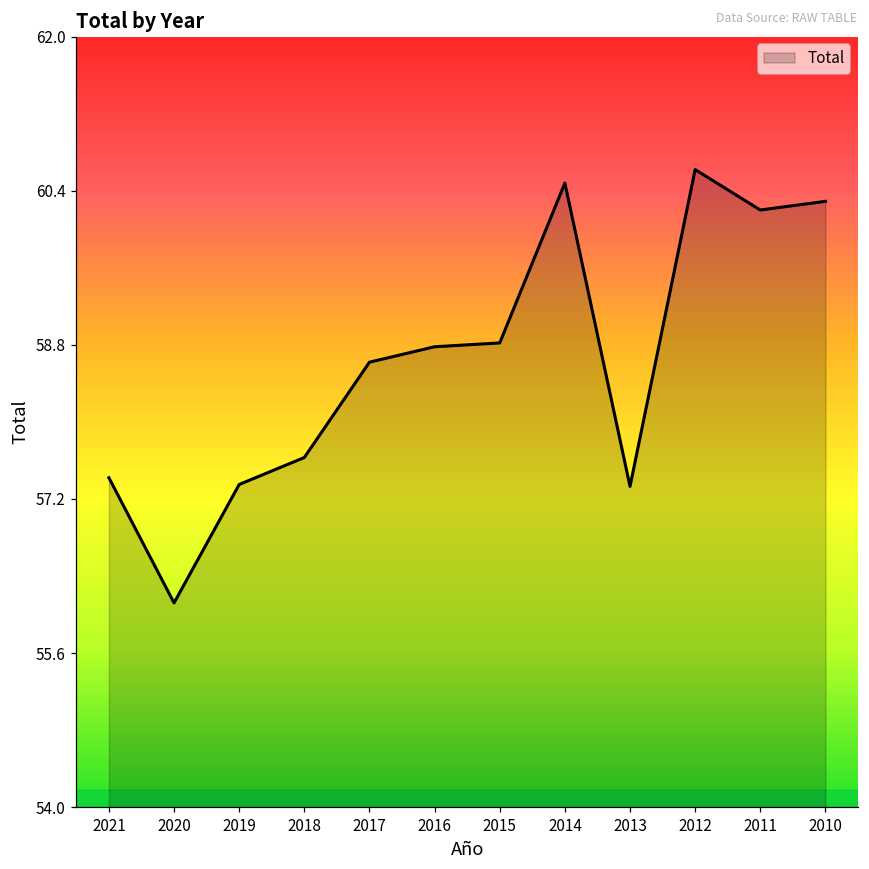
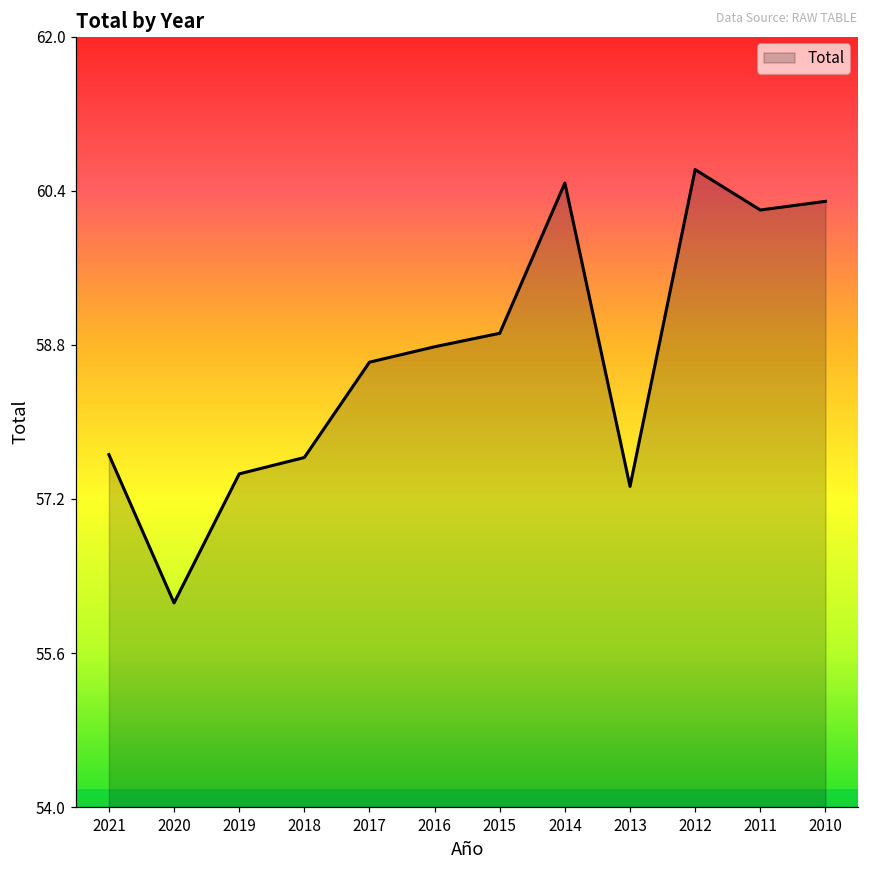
  {
-   "2021": 57.4,
+   "2021": 57.7,
    "2020": 56.1,
-   "2019": 57.4,
+   "2019": 57.5,
    "2018": 57.6,
    "2017": 58.6,
    "2016": 58.8,
-   "2015": 58.8,
+   "2015": 58.9,
    "2014": 60.5,
    "2013": 57.3,
    "2012": 60.6,
    "2011": 60.2,
    "2010": 60.3
  }
